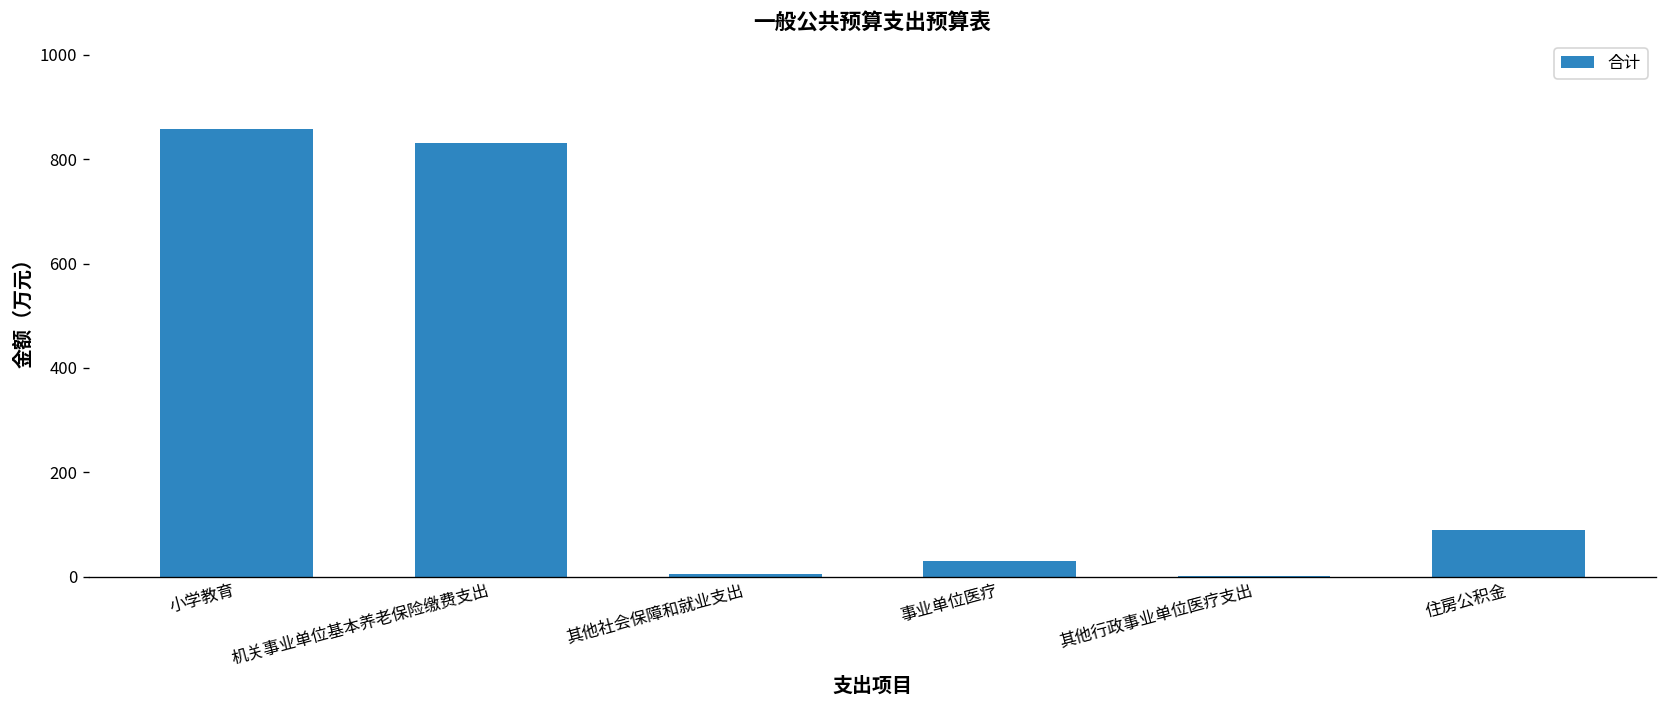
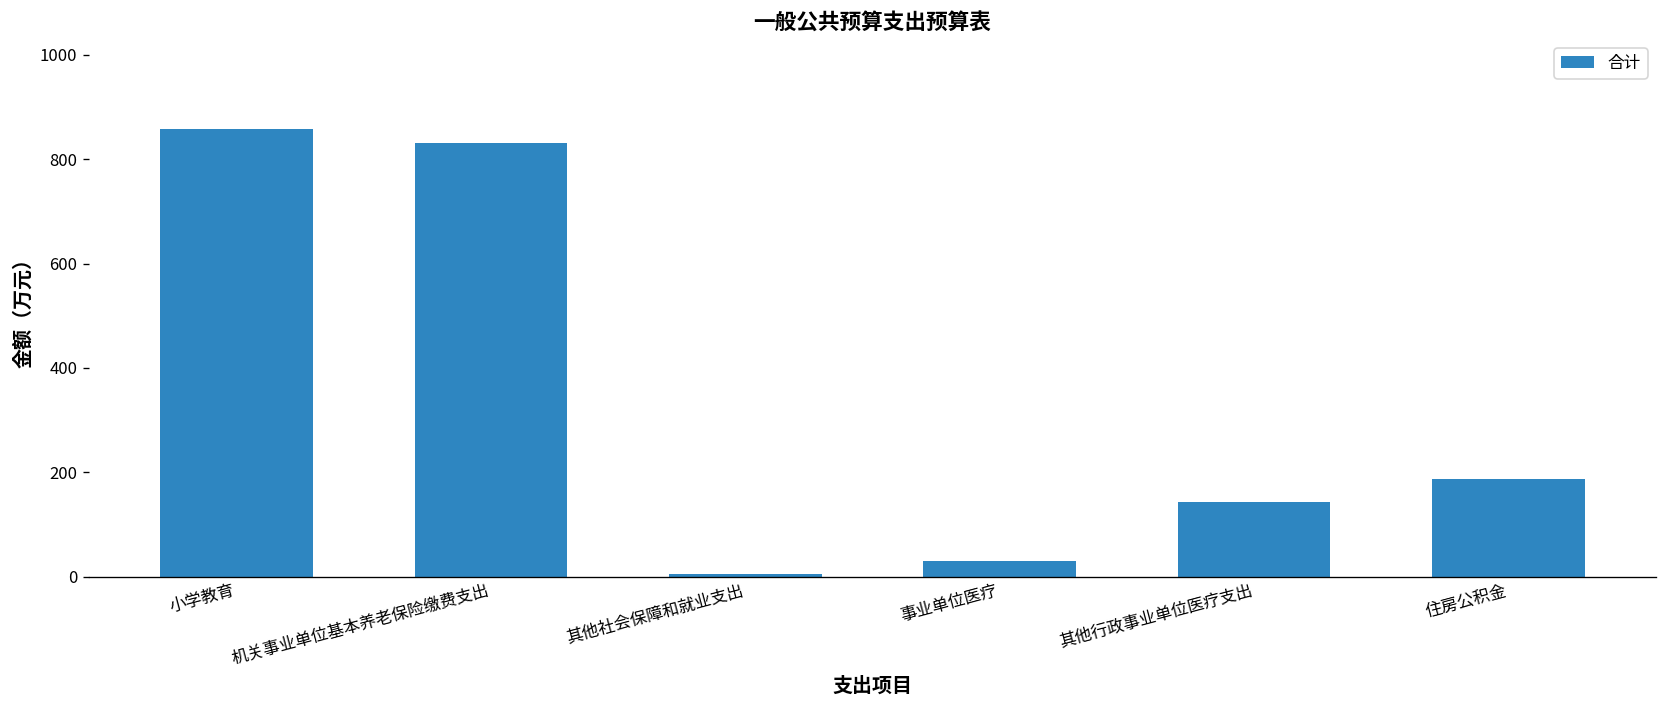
  {
    "小学教育": 860,
    "机关事业单位基本养老保险缴费支出": 830,
    "其他社会保障和就业支出": 10,
    "事业单位医疗": 30,
-   "其他行政事业单位医疗支出": 0,
-   "住房公积金": 90
+   "其他行政事业单位医疗支出": 140,
+   "住房公积金": 190
  }
